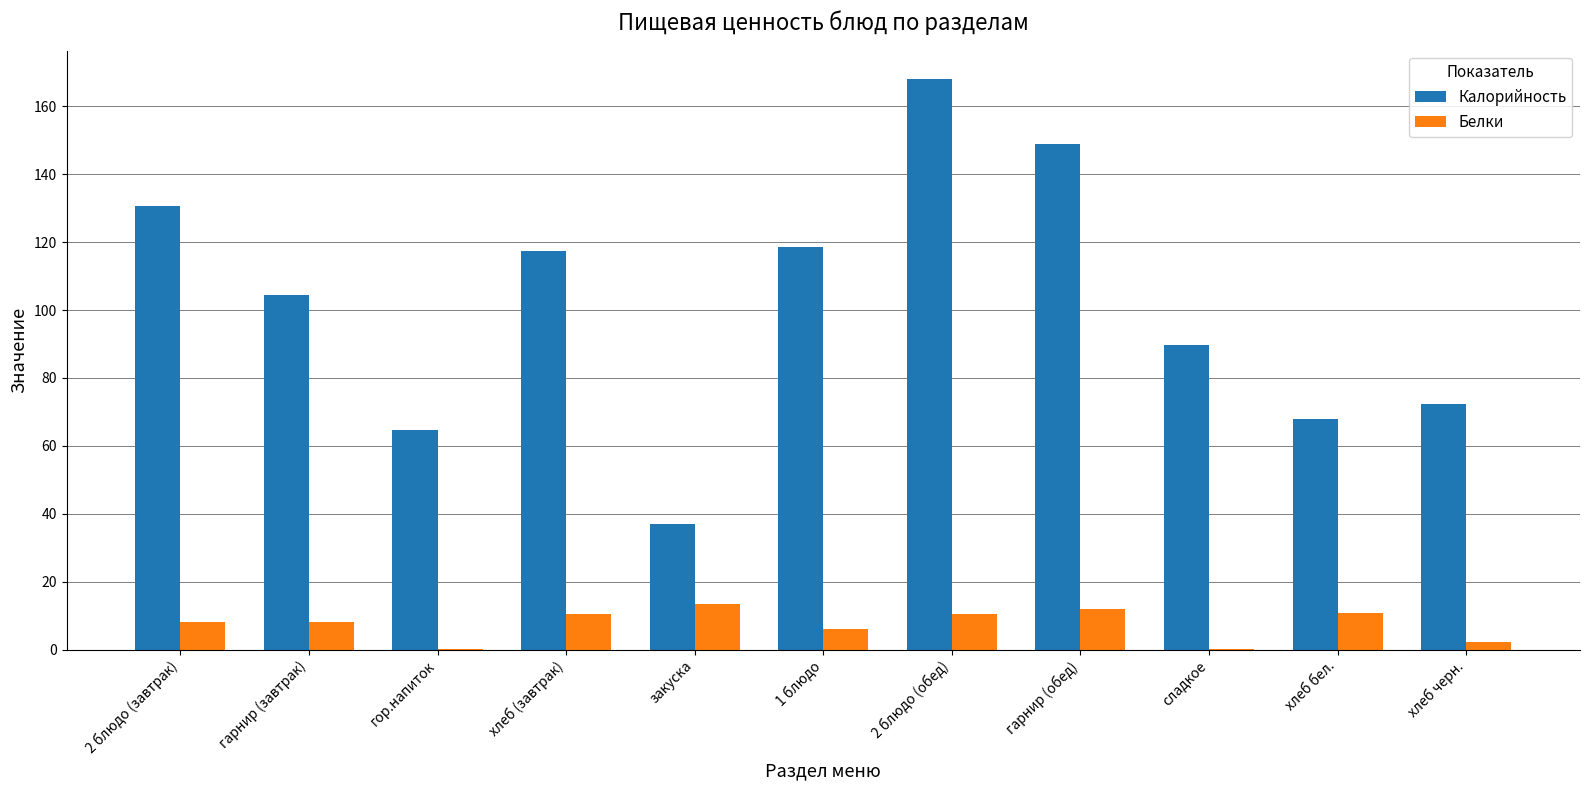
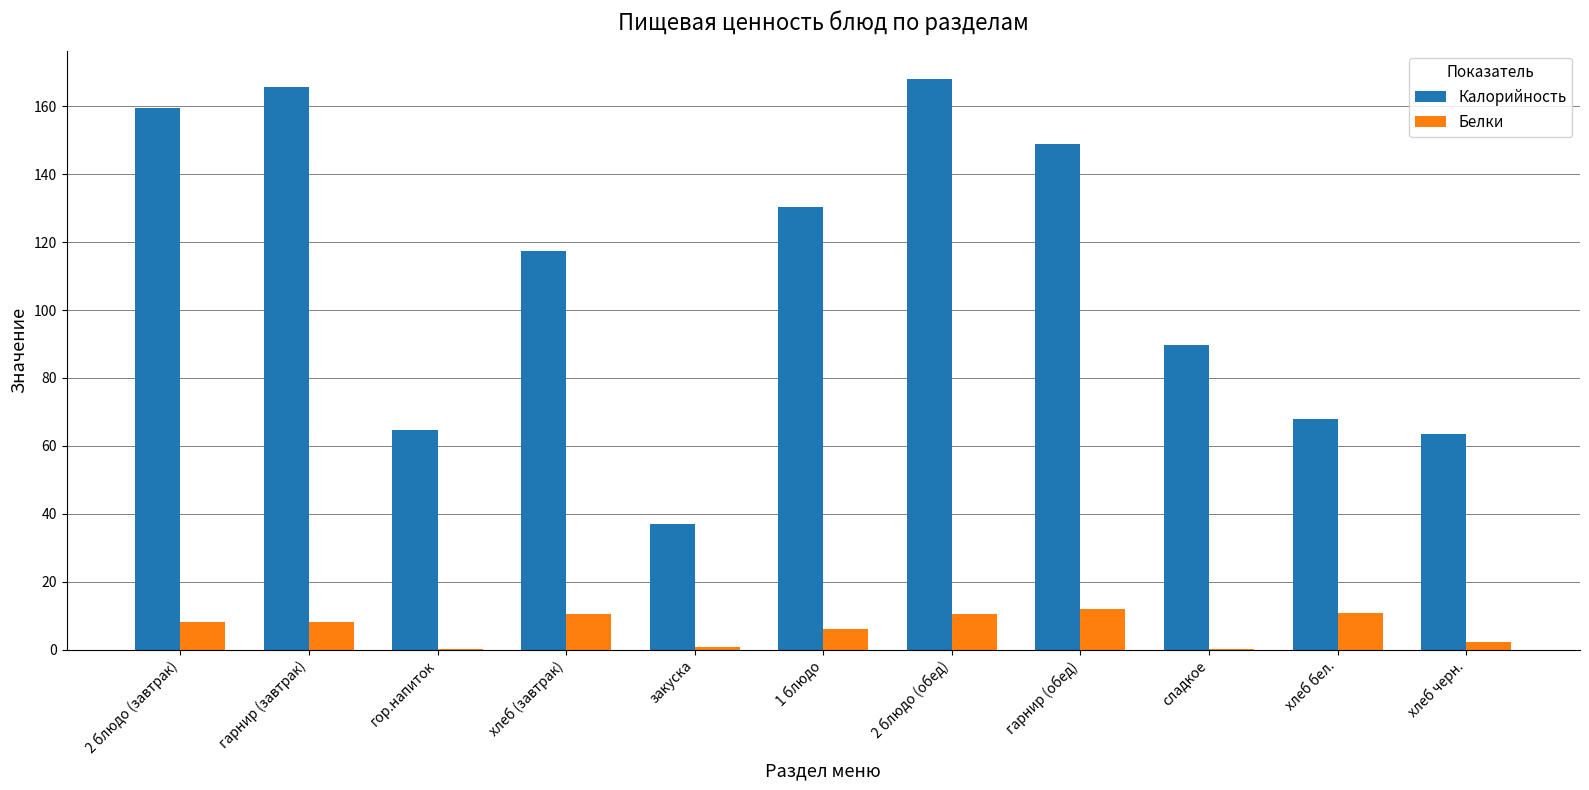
  {
    "Калорийность": {
-     "2 блюдо (завтрак)": 131,
-     "гарнир (завтрак)": 105,
+     "2 блюдо (завтрак)": 159,
+     "гарнир (завтрак)": 166,
      "гор.напиток": 65,
      "хлеб (завтрак)": 118,
      "закуска": 37,
-     "1 блюдо": 119,
+     "1 блюдо": 130,
      "2 блюдо (обед)": 168,
      "гарнир (обед)": 149,
      "сладкое": 90,
      "хлеб бел.": 68,
-     "хлеб черн.": 72
+     "хлеб черн.": 63
    },
    "Белки": {
      "2 блюдо (завтрак)": 8,
      "гарнир (завтрак)": 8,
      "хлеб (завтрак)": 11,
-     "закуска": 13,
+     "закуска": 1,
      "1 блюдо": 6,
      "2 блюдо (обед)": 11,
      "гарнир (обед)": 12,
      "хлеб бел.": 11,
      "хлеб черн.": 2
    }
  }
